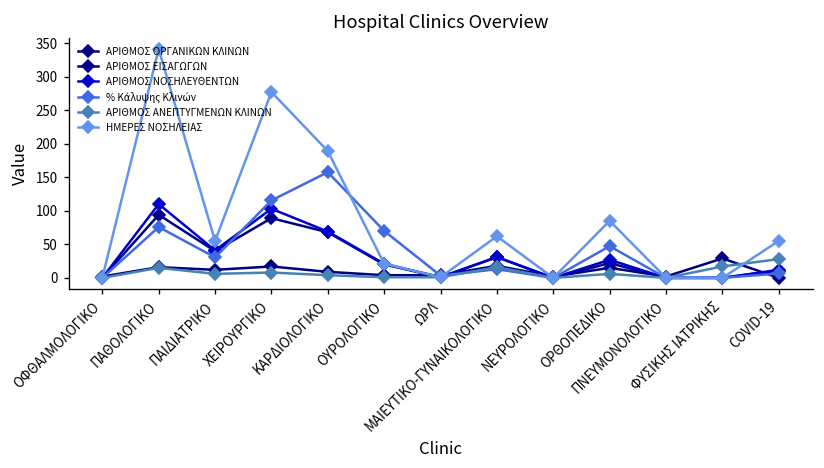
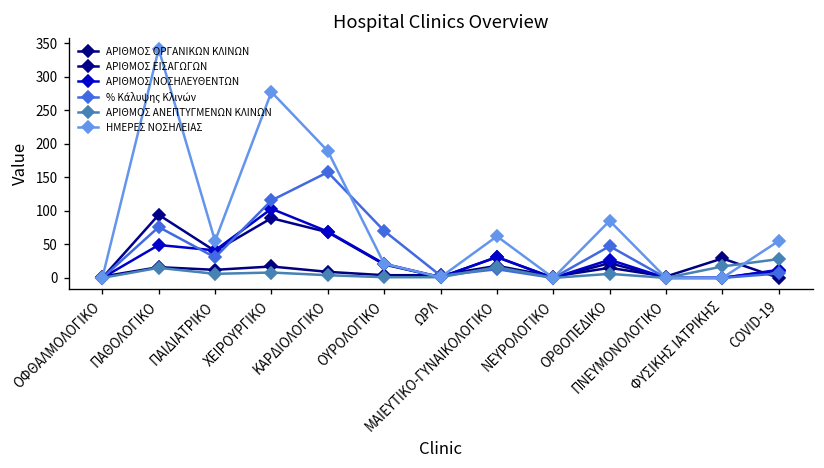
  {
    "ΑΡΙΘΜΟΣ ΝΟΣΗΛΕΥΘΕΝΤΩΝ": {
-     "ΠΑΘΟΛΟΓΙΚΟ": 110,
+     "ΠΑΘΟΛΟΓΙΚΟ": 50,
      "ΧΕΙΡΟΥΡΓΙΚΟ": 100,
      "ΟΡΘΟΠΕΔΙΚΟ": 30
    }
  }
